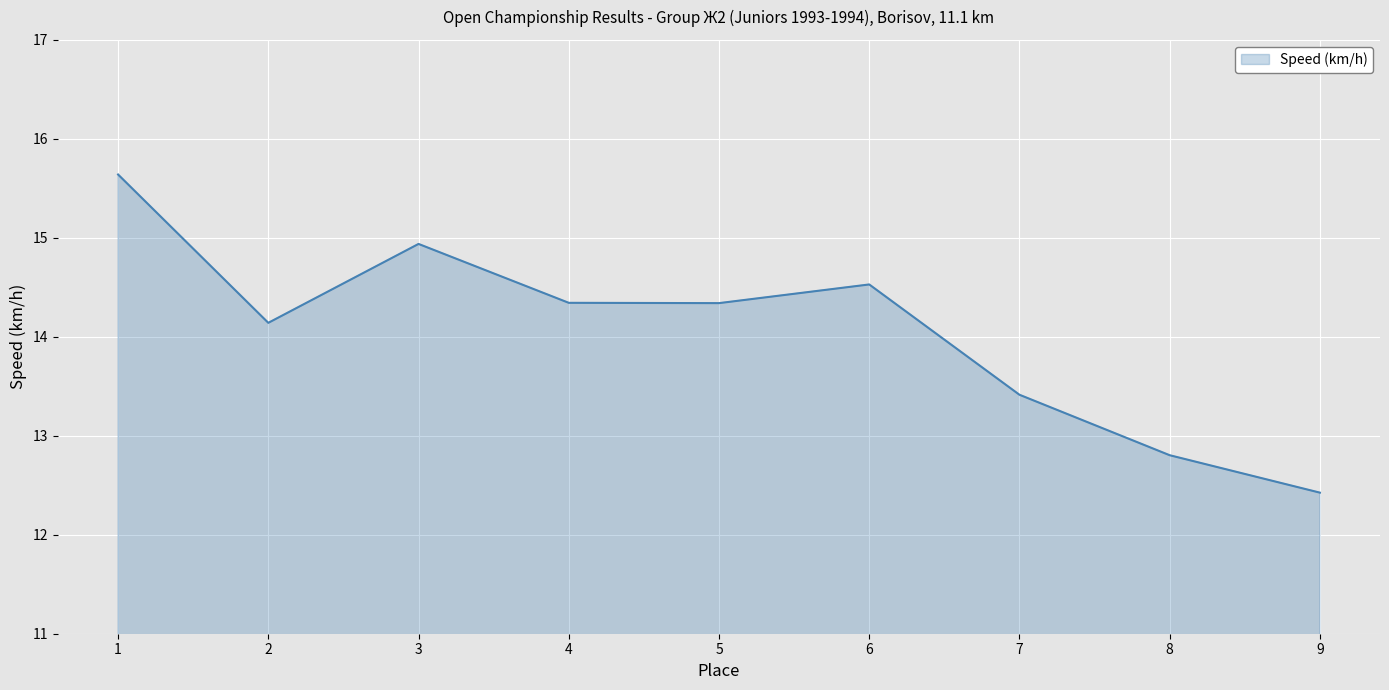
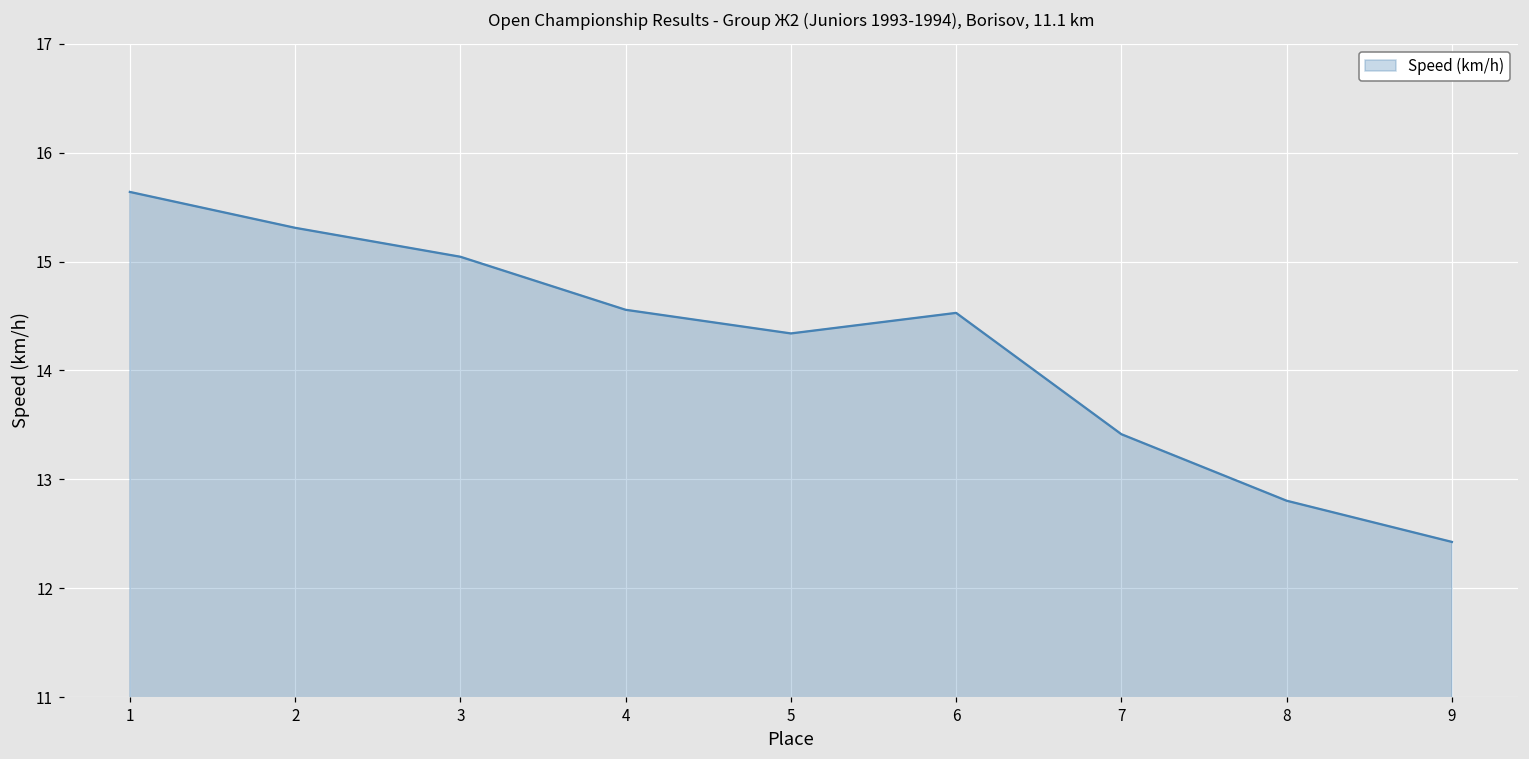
  {
    "1": 15.6,
-   "2": 14.1,
-   "3": 14.9,
-   "4": 14.3,
+   "2": 15.3,
+   "3": 15.0,
+   "4": 14.6,
    "5": 14.3,
    "6": 14.5,
    "7": 13.4,
    "8": 12.8,
    "9": 12.4
  }
